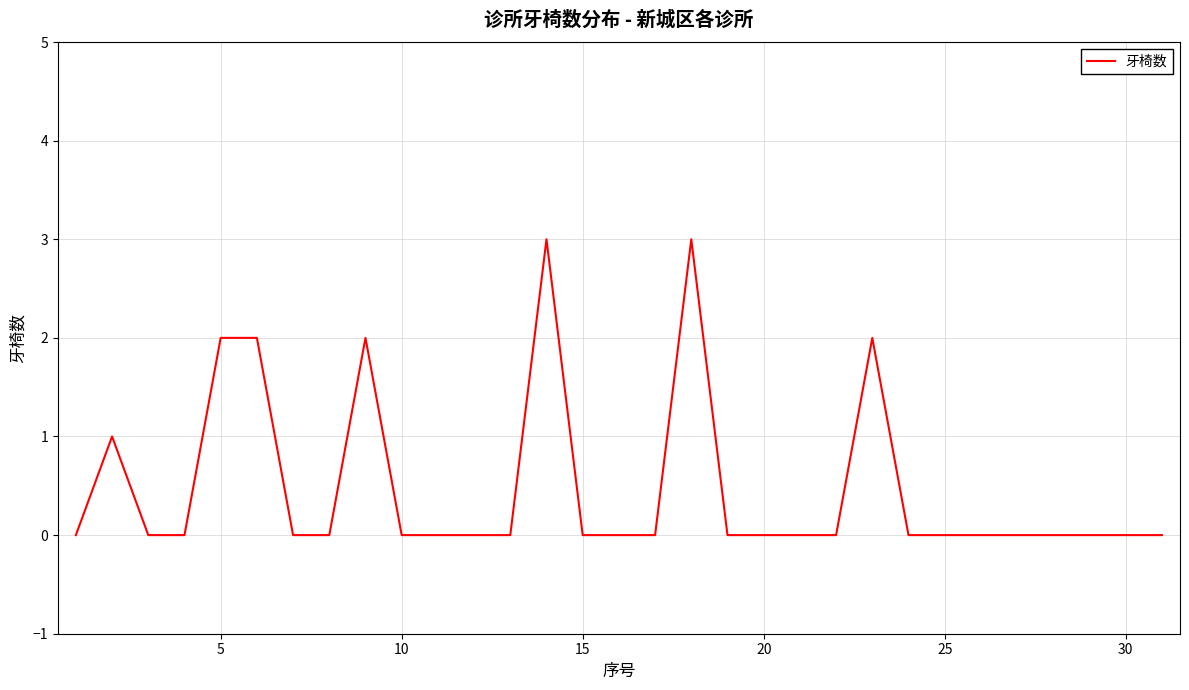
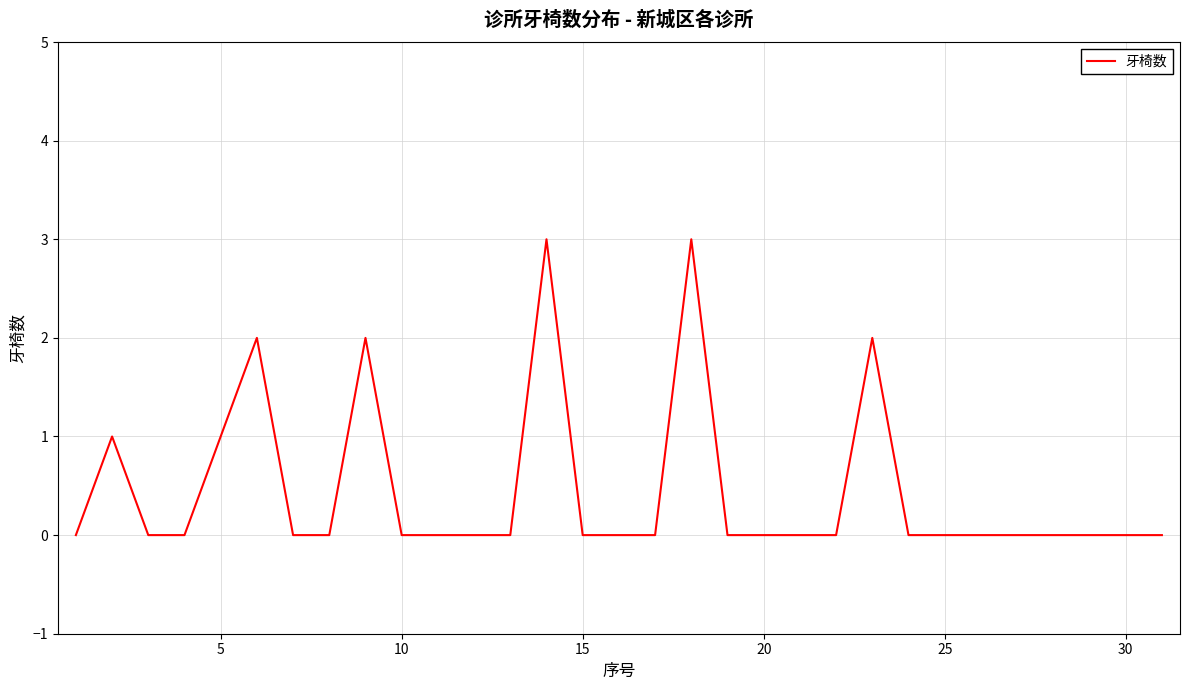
  {
-   "5": 2,
+   "5": 1,
    "10": 0,
    "15": 0,
    "20": 0,
    "25": 0,
    "30": 0
  }
